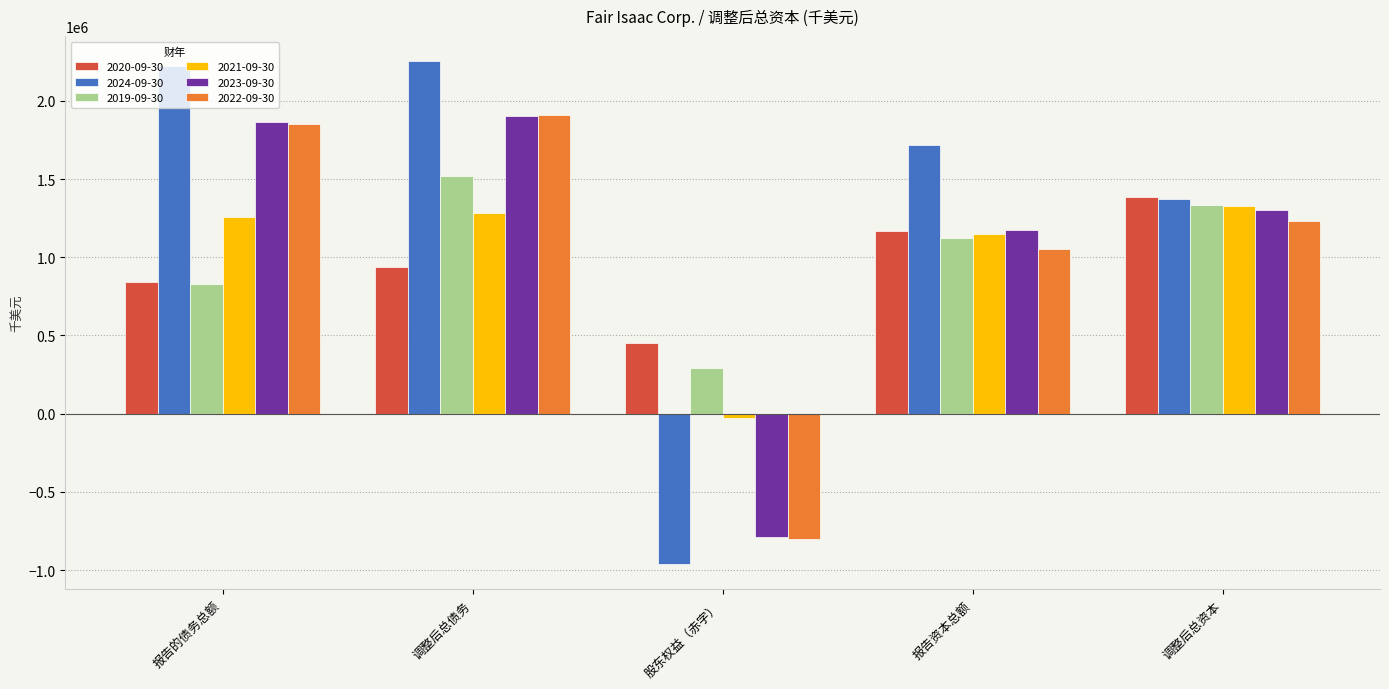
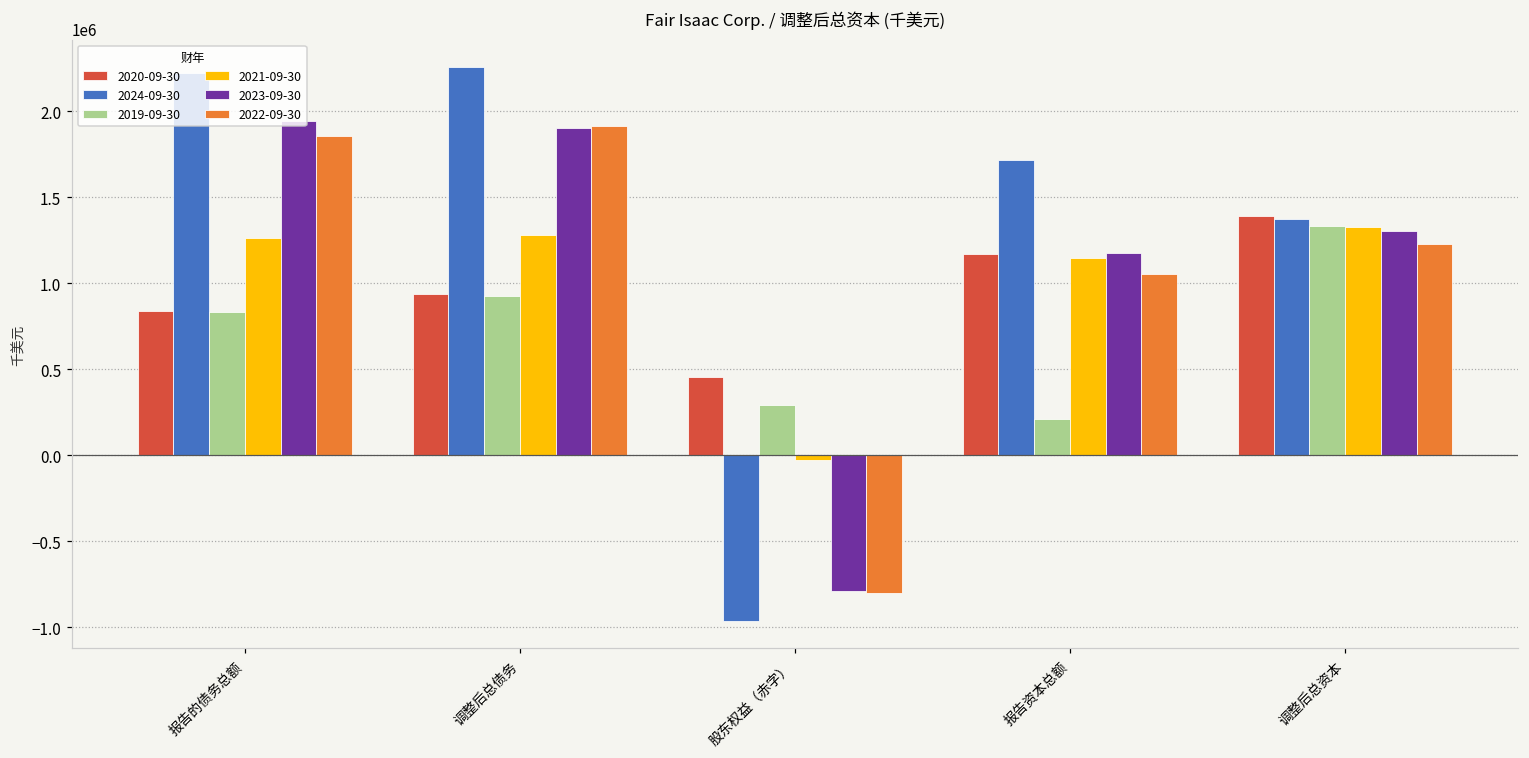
  {
    "2024-09-30": {
      "调整后总债务": 2250000,
      "股东权益（赤字）": -960000,
      "报告资本总额": 1720000,
      "调整后总资本": 1370000
    },
    "2019-09-30": {
      "报告的债务总额": 830000,
-     "调整后总债务": 1520000,
+     "调整后总债务": 930000,
      "股东权益（赤字）": 290000,
-     "报告资本总额": 1120000,
+     "报告资本总额": 210000,
      "调整后总资本": 1330000
    },
    "2021-09-30": {
      "报告的债务总额": 1260000,
      "调整后总债务": 1280000,
      "股东权益（赤字）": -30000,
      "报告资本总额": 1150000,
      "调整后总资本": 1330000
    },
    "2023-09-30": {
-     "报告的债务总额": 1860000,
+     "报告的债务总额": 1940000,
      "调整后总债务": 1900000,
      "股东权益（赤字）": -790000,
      "报告资本总额": 1170000,
      "调整后总资本": 1300000
    }
  }
